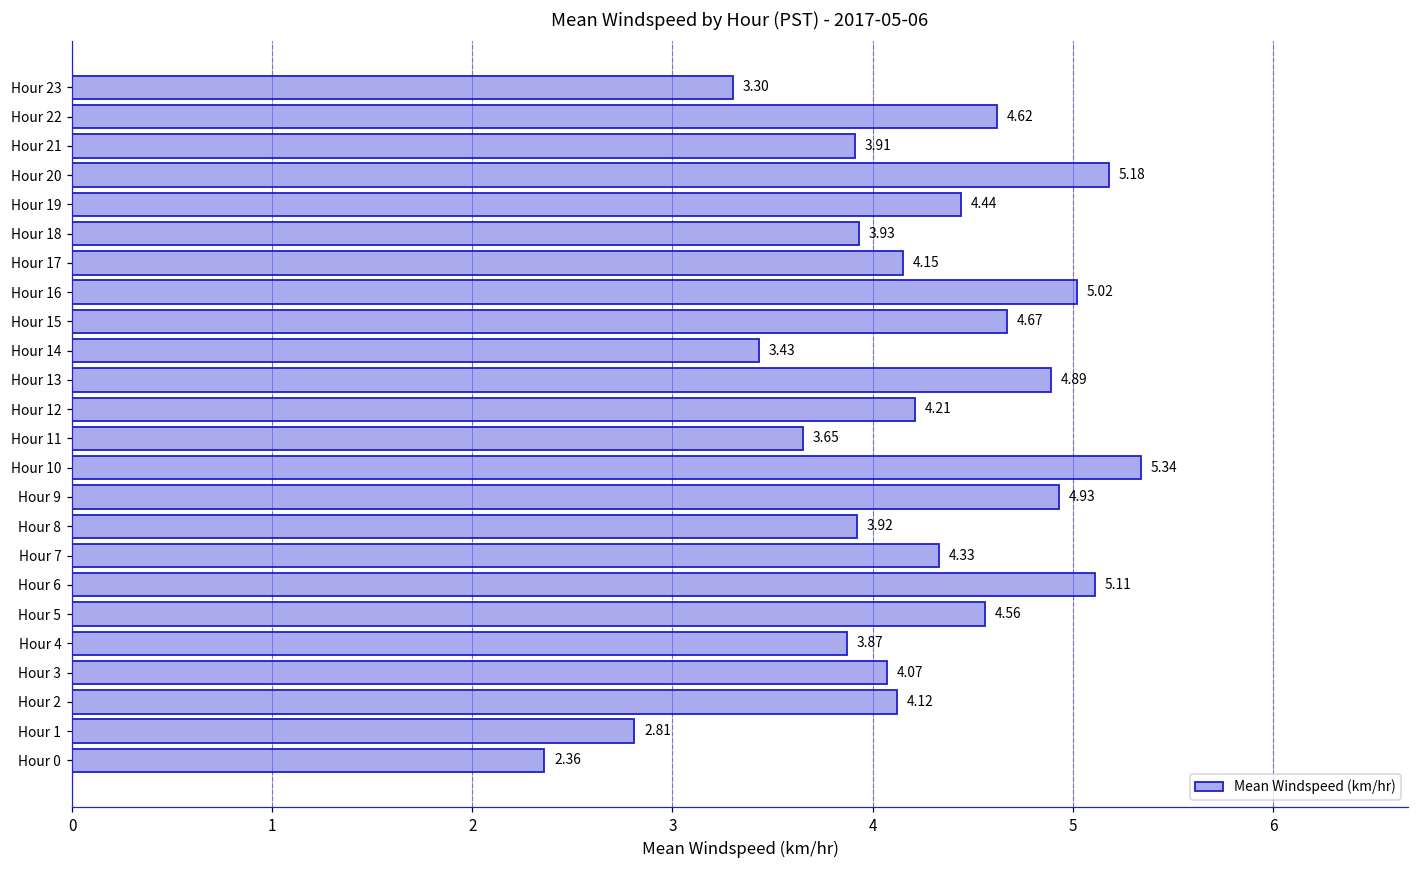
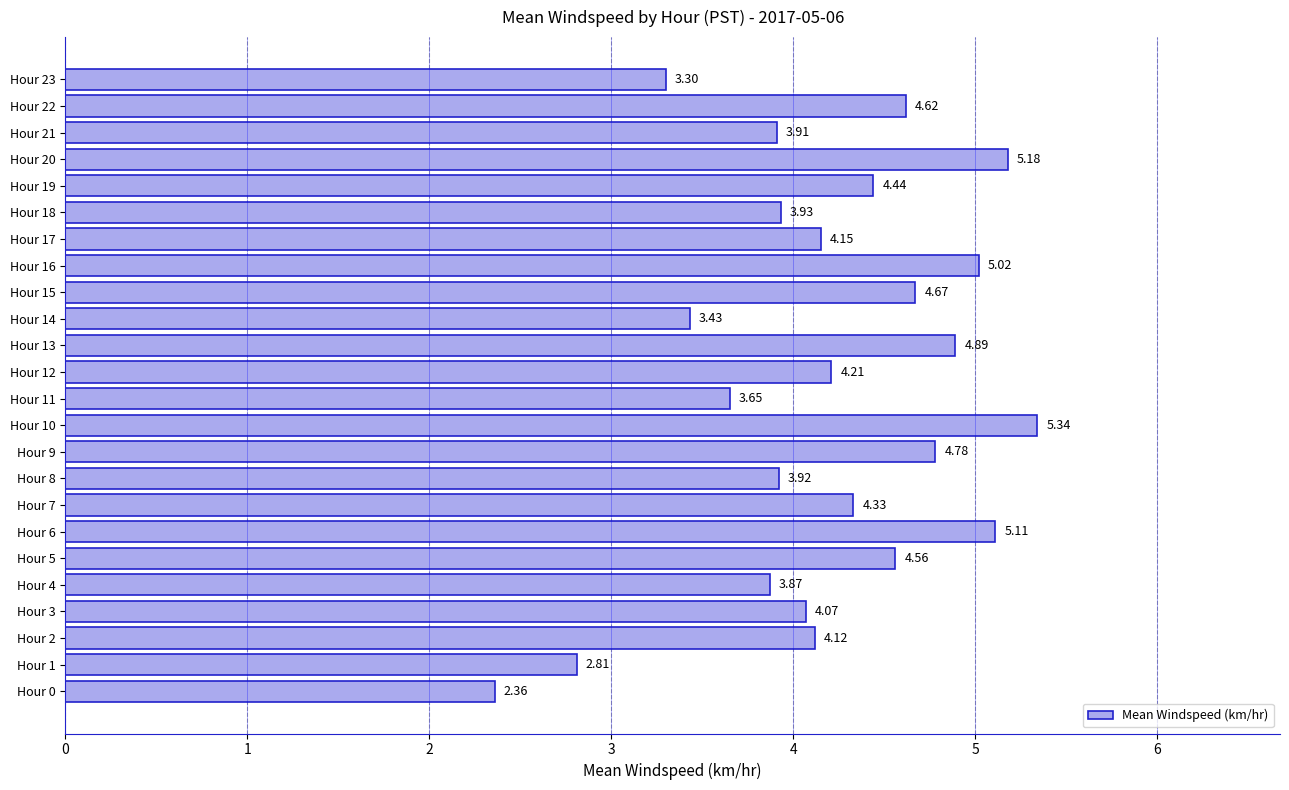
  {
    "Hour 23": 3.30,
    "Hour 22": 4.62,
    "Hour 21": 3.91,
    "Hour 20": 5.18,
    "Hour 19": 4.44,
    "Hour 18": 3.93,
    "Hour 17": 4.15,
    "Hour 16": 5.02,
    "Hour 15": 4.67,
    "Hour 14": 3.43,
    "Hour 13": 4.89,
    "Hour 12": 4.21,
    "Hour 11": 3.65,
    "Hour 10": 5.34,
-   "Hour 9": 4.93,
+   "Hour 9": 4.78,
    "Hour 8": 3.92,
    "Hour 7": 4.33,
    "Hour 6": 5.11,
    "Hour 5": 4.56,
    "Hour 4": 3.87,
    "Hour 3": 4.07,
    "Hour 2": 4.12,
    "Hour 1": 2.81,
    "Hour 0": 2.36
  }
